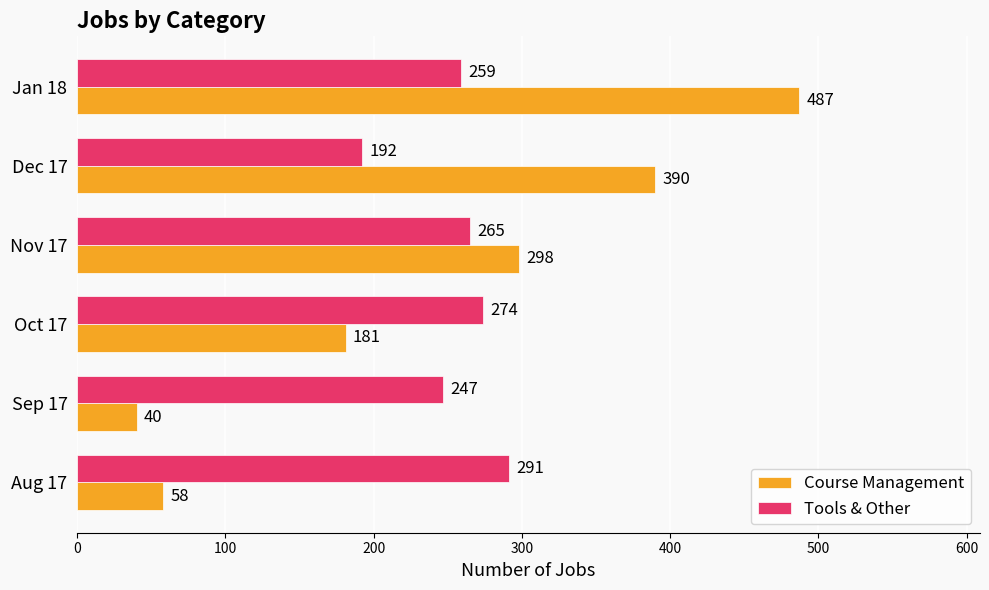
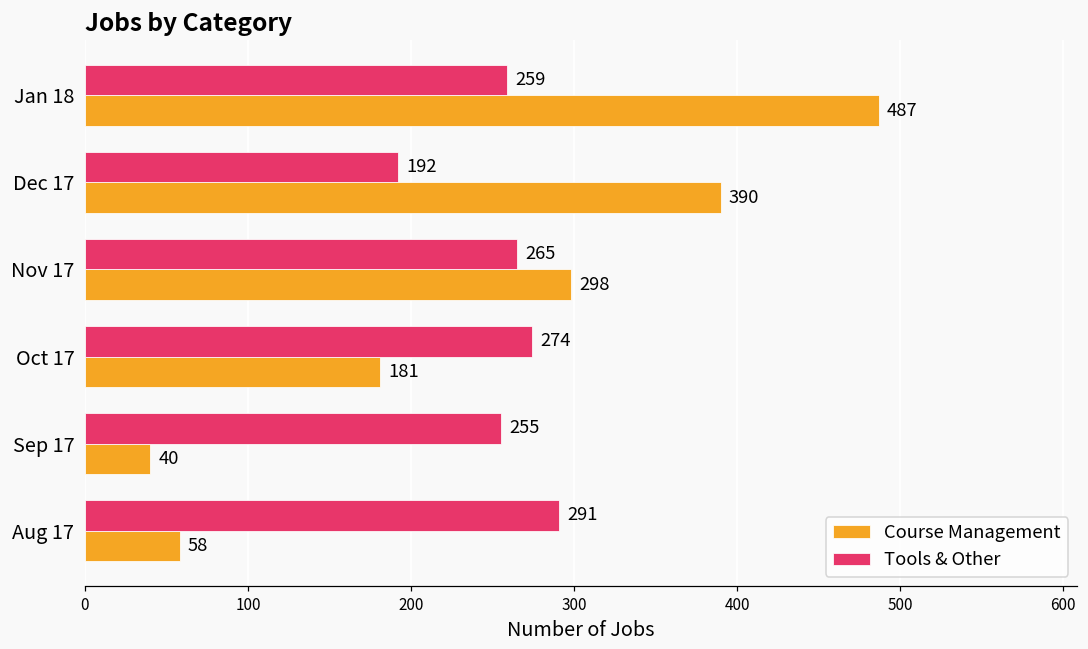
  {
    "Course Management": {
      "Jan 18": 487,
      "Dec 17": 390,
      "Nov 17": 298,
      "Oct 17": 181,
      "Sep 17": 40,
      "Aug 17": 58
    },
    "Tools & Other": {
      "Jan 18": 259,
      "Dec 17": 192,
      "Nov 17": 265,
      "Oct 17": 274,
-     "Sep 17": 247,
+     "Sep 17": 255,
      "Aug 17": 291
    }
  }
